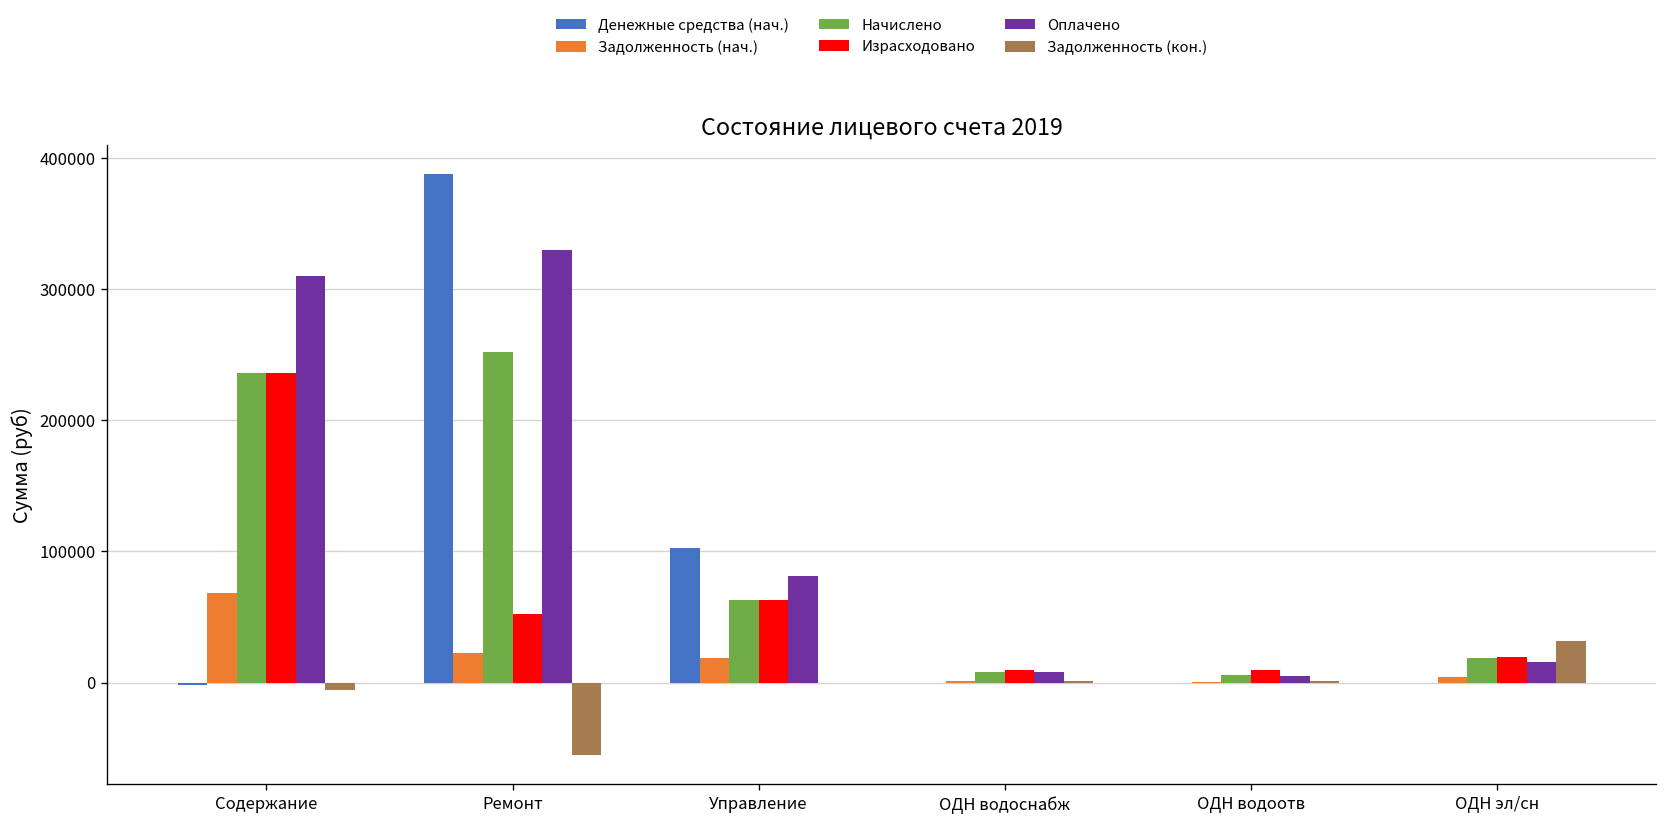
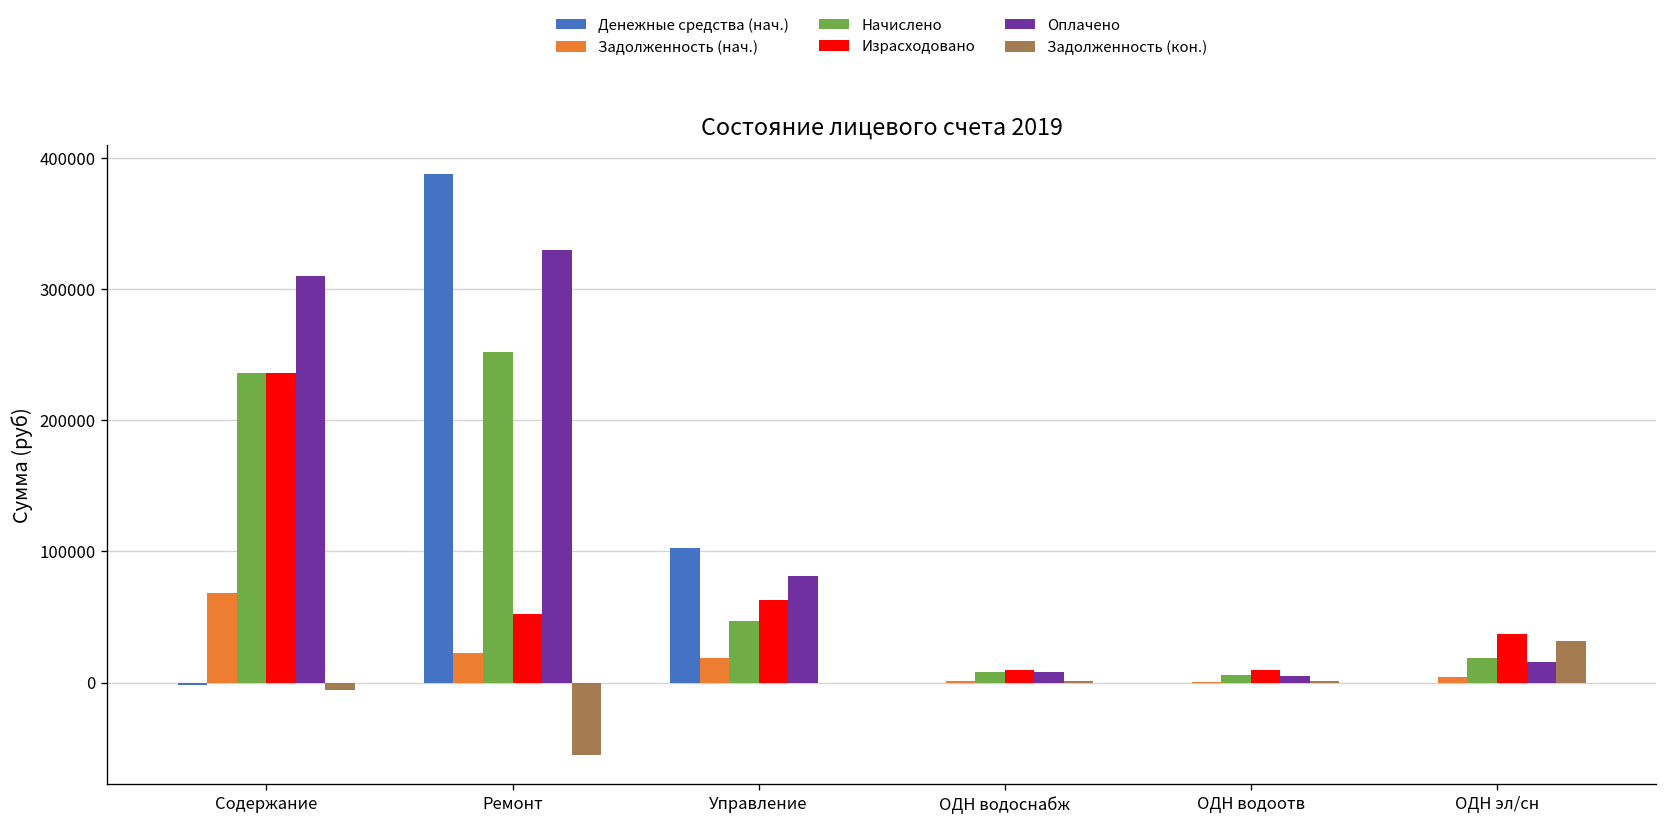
  {
    "Дeнежные средства (нач.)": {
      "Ремонт": 388000,
      "Управление": 102000
    },
    "Задолженность (нач.)": {
      "Содержание": 68000,
      "Ремонт": 22000,
      "Управление": 18000,
      "ОДН эл/сн": 4000
    },
    "Начислено": {
      "Содержание": 236000,
      "Ремонт": 252000,
-     "Управление": 63000,
+     "Управление": 47000,
      "ОДН водоснабж": 8000,
      "ОДН водоотв": 6000,
      "ОДН эл/сн": 18000
    },
    "Израсходовано": {
      "Содержание": 236000,
      "Ремонт": 53000,
      "Управление": 63000,
      "ОДН водоснабж": 10000,
      "ОДН водоотв": 10000,
-     "ОДН эл/сн": 20000
+     "ОДН эл/сн": 37000
    },
    "Оплачено": {
      "Содержание": 310000,
      "Ремонт": 330000,
      "Управление": 82000,
      "ОДН водоснабж": 8000,
      "ОДН водоотв": 5000,
      "ОДН эл/сн": 16000
    },
    "Задолженность (кон.)": {
      "Содержание": -5000,
      "Ремонт": -55000,
      "ОДН эл/сн": 32000
    }
  }
